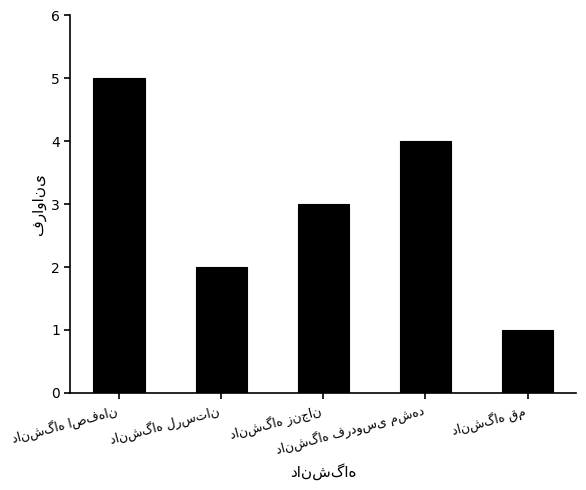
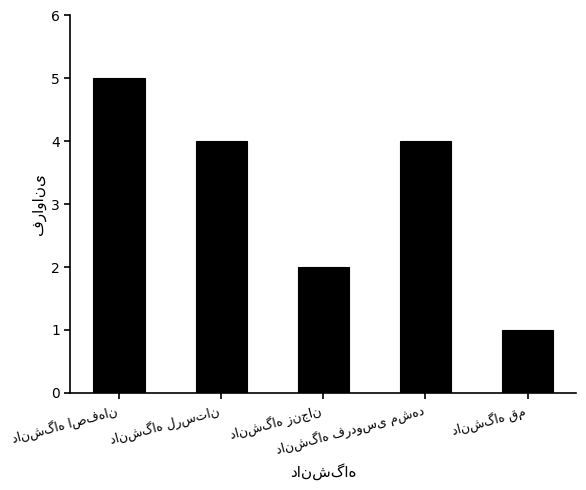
  {
    "دانشگاه اصفهان": 5,
-   "دانشگاه لرستان": 2,
-   "دانشگاه زنجان": 3,
+   "دانشگاه لرستان": 4,
+   "دانشگاه زنجان": 2,
    "دانشگاه فردوسی مشهد": 4,
    "دانشگاه قم": 1
  }
